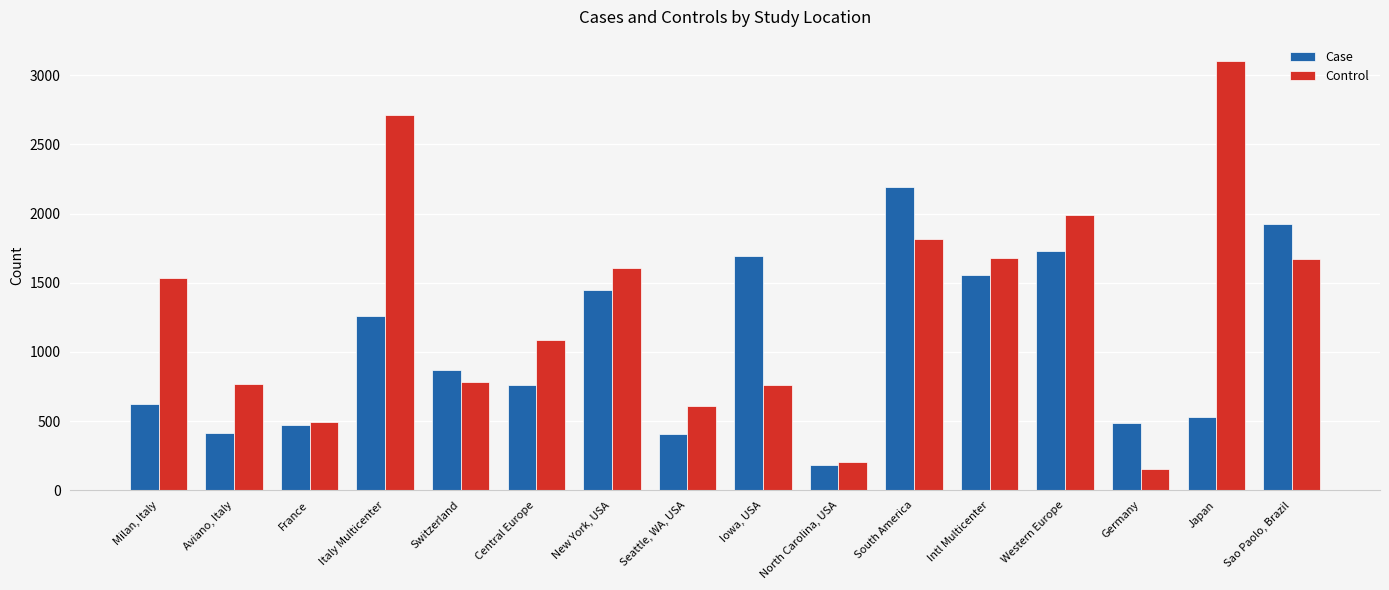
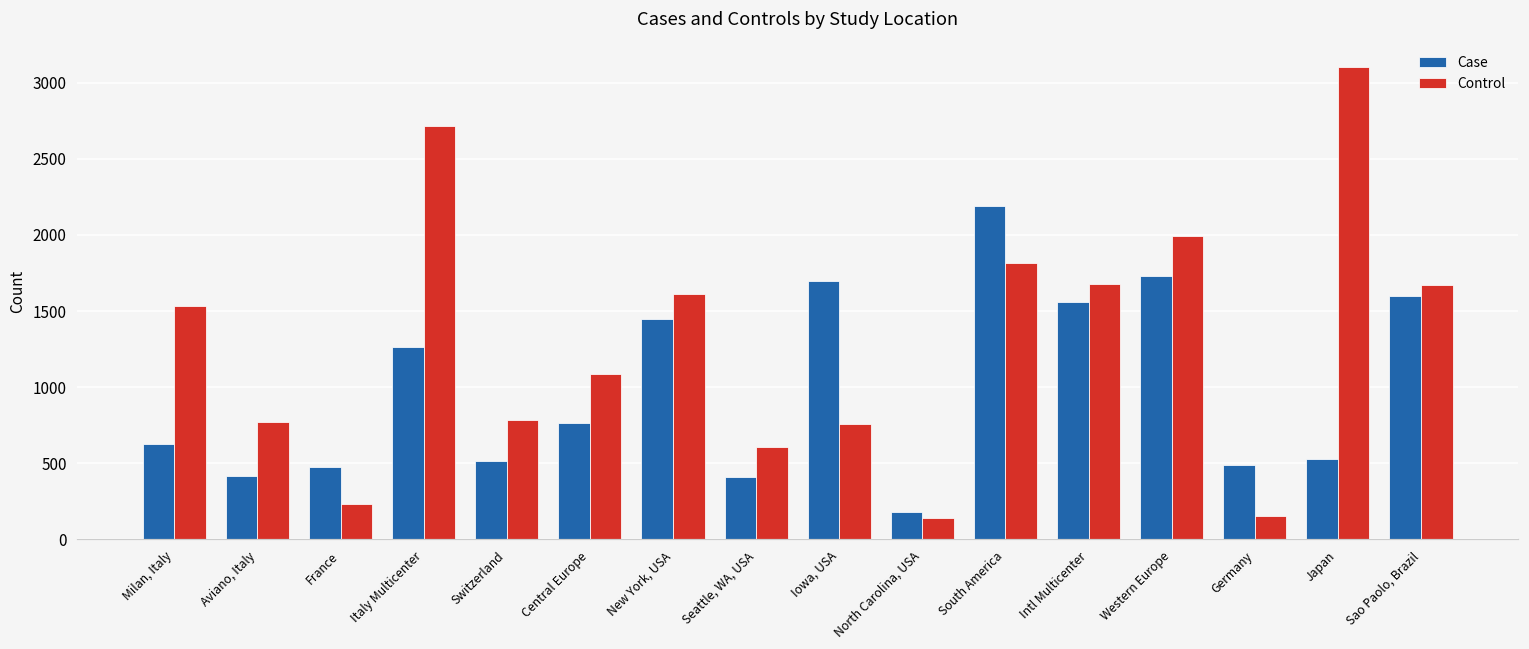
  {
    "Case": {
      "Milan, Italy": 630,
      "Aviano, Italy": 420,
      "France": 480,
      "Italy Multicenter": 1260,
-     "Switzerland": 870,
+     "Switzerland": 520,
      "Central Europe": 760,
      "New York, USA": 1450,
      "Seattle, WA, USA": 410,
      "Iowa, USA": 1700,
      "North Carolina, USA": 180,
      "South America": 2190,
      "Intl Multicenter": 1560,
      "Western Europe": 1730,
      "Germany": 490,
      "Japan": 530,
-     "Sao Paolo, Brazil": 1920
+     "Sao Paolo, Brazil": 1600
    },
    "Control": {
      "Milan, Italy": 1530,
      "Aviano, Italy": 770,
-     "France": 500,
+     "France": 230,
      "Italy Multicenter": 2720,
      "Switzerland": 790,
      "Central Europe": 1090,
      "New York, USA": 1610,
      "Seattle, WA, USA": 610,
      "Iowa, USA": 760,
-     "North Carolina, USA": 200,
+     "North Carolina, USA": 140,
      "South America": 1820,
      "Intl Multicenter": 1680,
      "Western Europe": 1990,
      "Germany": 150,
      "Japan": 3100,
      "Sao Paolo, Brazil": 1670
    }
  }
